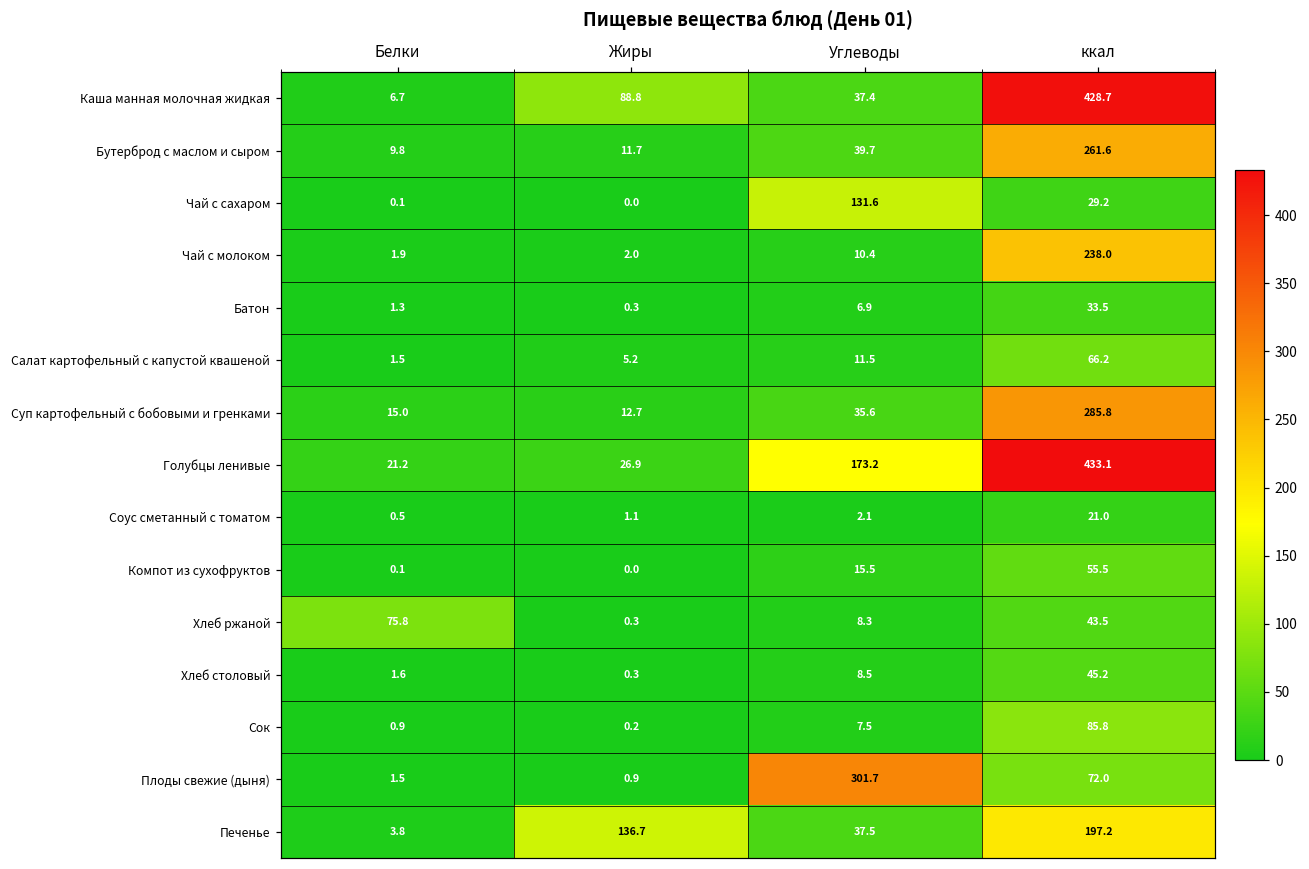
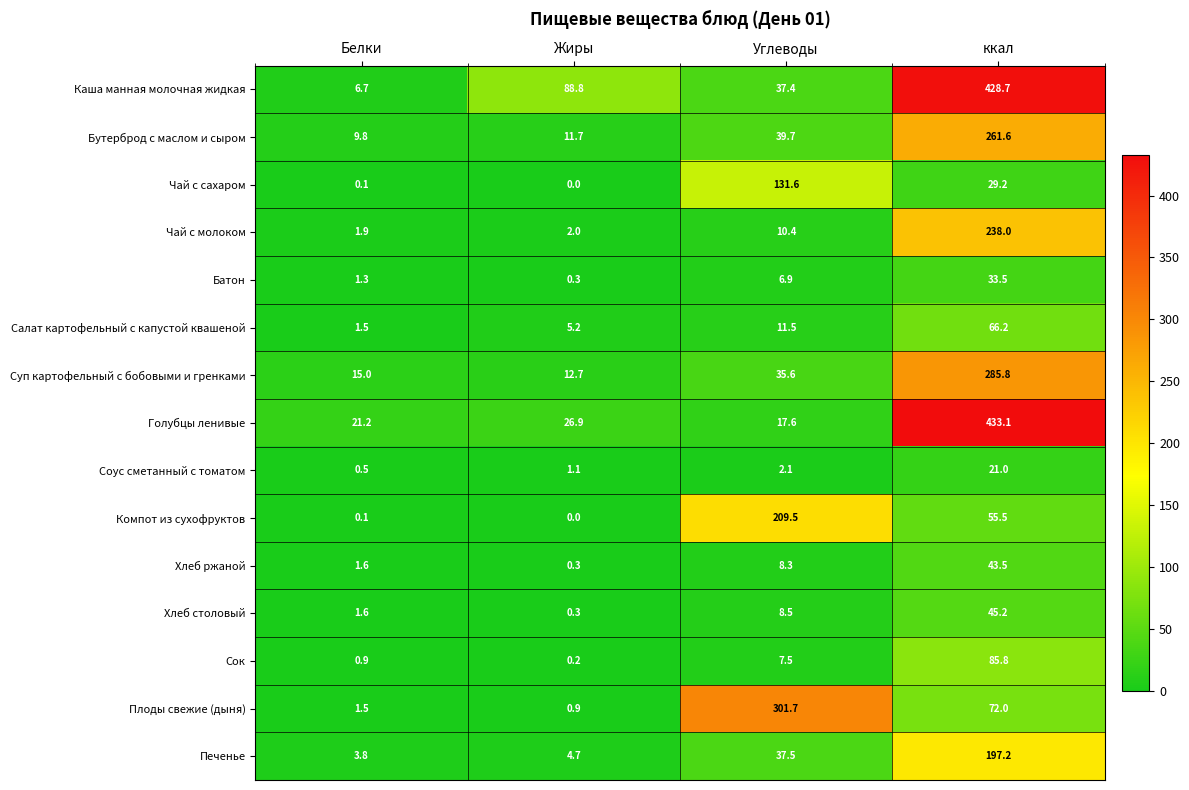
  {
    "Каша манная молочная жидкая": {
      "Белки": 6.7,
      "Жиры": 88.8,
      "Углеводы": 37.4,
      "ккал": 428.7
    },
    "Бутерброд с маслом и сыром": {
      "Белки": 9.8,
      "Жиры": 11.7,
      "Углеводы": 39.7,
      "ккал": 261.6
    },
    "Чай с сахаром": {
      "Белки": 0.1,
      "Жиры": 0.0,
      "Углеводы": 131.6,
      "ккал": 29.2
    },
    "Чай с молоком": {
      "Белки": 1.9,
      "Жиры": 2.0,
      "Углеводы": 10.4,
      "ккал": 238.0
    },
    "Батон": {
      "Белки": 1.3,
      "Жиры": 0.3,
      "Углеводы": 6.9,
      "ккал": 33.5
    },
    "Салат картофельный с капустой квашеной": {
      "Белки": 1.5,
      "Жиры": 5.2,
      "Углеводы": 11.5,
      "ккал": 66.2
    },
    "Суп картофельный с бобовыми и гренками": {
      "Белки": 15.0,
      "Жиры": 12.7,
      "Углеводы": 35.6,
      "ккал": 285.8
    },
    "Голубцы ленивые": {
      "Белки": 21.2,
      "Жиры": 26.9,
-     "Углеводы": 173.2,
+     "Углеводы": 17.6,
      "ккал": 433.1
    },
    "Соус сметанный с томатом": {
      "Белки": 0.5,
      "Жиры": 1.1,
      "Углеводы": 2.1,
      "ккал": 21.0
    },
    "Компот из сухофруктов": {
      "Белки": 0.1,
      "Жиры": 0.0,
-     "Углеводы": 15.5,
+     "Углеводы": 209.5,
      "ккал": 55.5
    },
    "Хлеб ржаной": {
-     "Белки": 75.8,
+     "Белки": 1.6,
      "Жиры": 0.3,
      "Углеводы": 8.3,
      "ккал": 43.5
    },
    "Хлеб столовый": {
      "Белки": 1.6,
      "Жиры": 0.3,
      "Углеводы": 8.5,
      "ккал": 45.2
    },
    "Сок": {
      "Белки": 0.9,
      "Жиры": 0.2,
      "Углеводы": 7.5,
      "ккал": 85.8
    },
    "Плоды свежие (дыня)": {
      "Белки": 1.5,
      "Жиры": 0.9,
      "Углеводы": 301.7,
      "ккал": 72.0
    },
    "Печенье": {
      "Белки": 3.8,
-     "Жиры": 136.7,
+     "Жиры": 4.7,
      "Углеводы": 37.5,
      "ккал": 197.2
    }
  }
